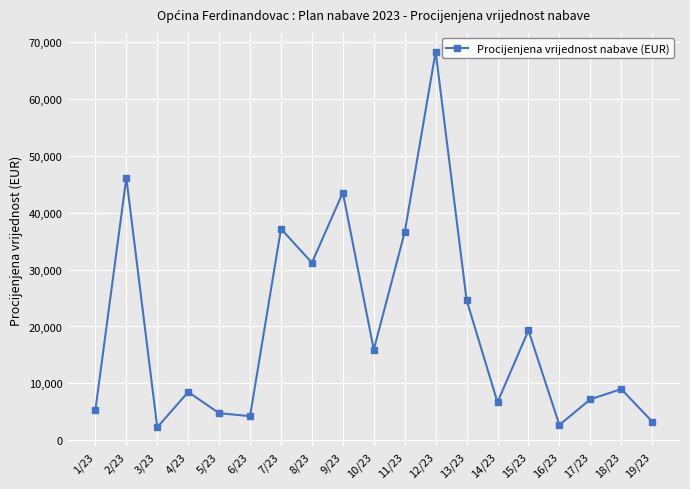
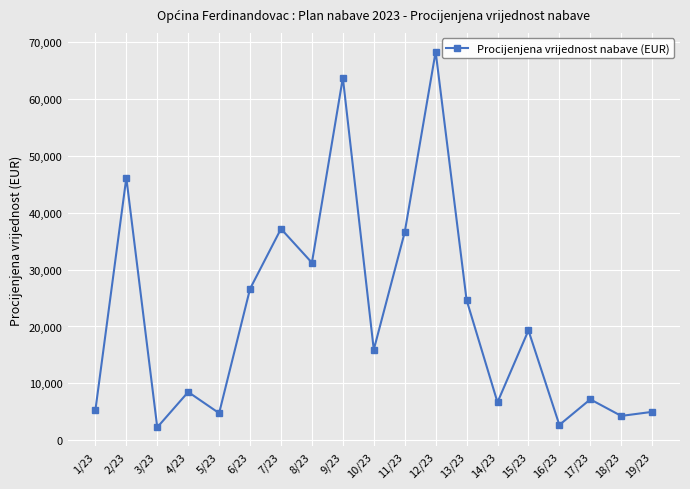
  {
    "1/23": "5,000",
    "2/23": "46,000",
    "3/23": "2,000",
    "4/23": "8,000",
    "5/23": "5,000",
-   "6/23": "4,000",
+   "6/23": "27,000",
    "7/23": "37,000",
    "8/23": "31,000",
-   "9/23": "44,000",
+   "9/23": "64,000",
    "10/23": "16,000",
    "11/23": "37,000",
    "12/23": "68,000",
    "13/23": "25,000",
    "14/23": "7,000",
    "15/23": "19,000",
    "16/23": "3,000",
    "17/23": "7,000",
-   "18/23": "9,000",
-   "19/23": "3,000"
+   "18/23": "4,000",
+   "19/23": "5,000"
  }
